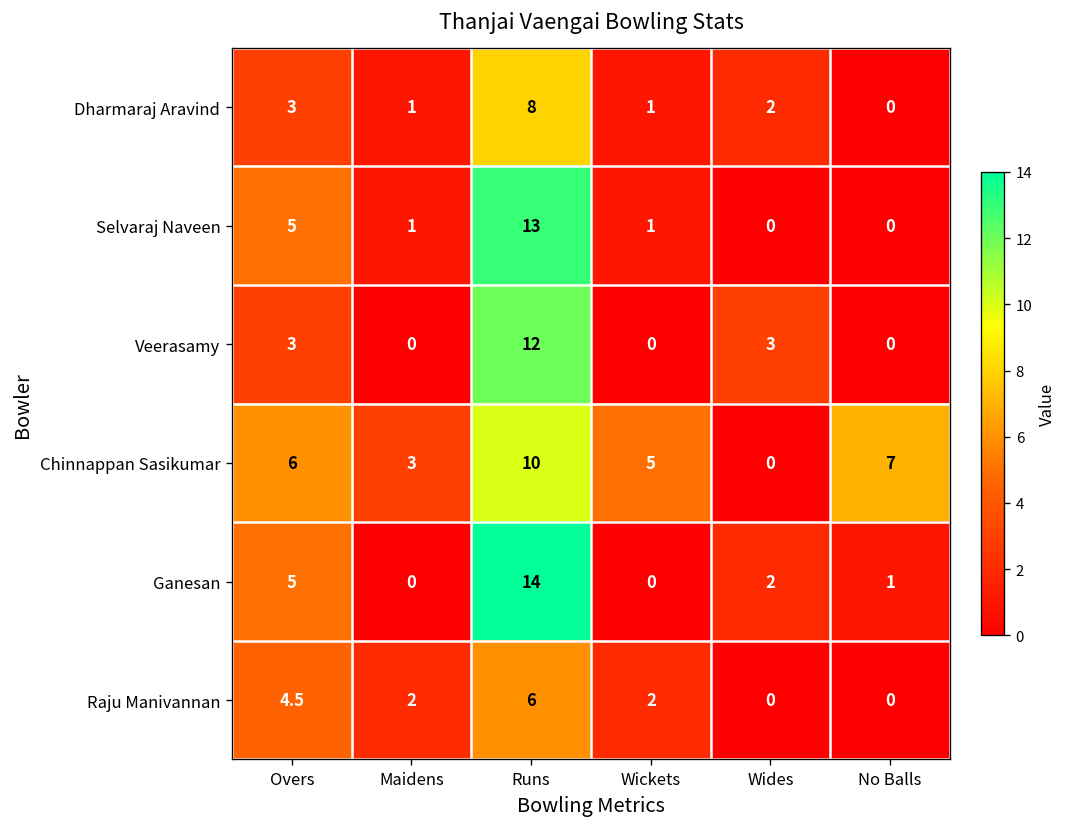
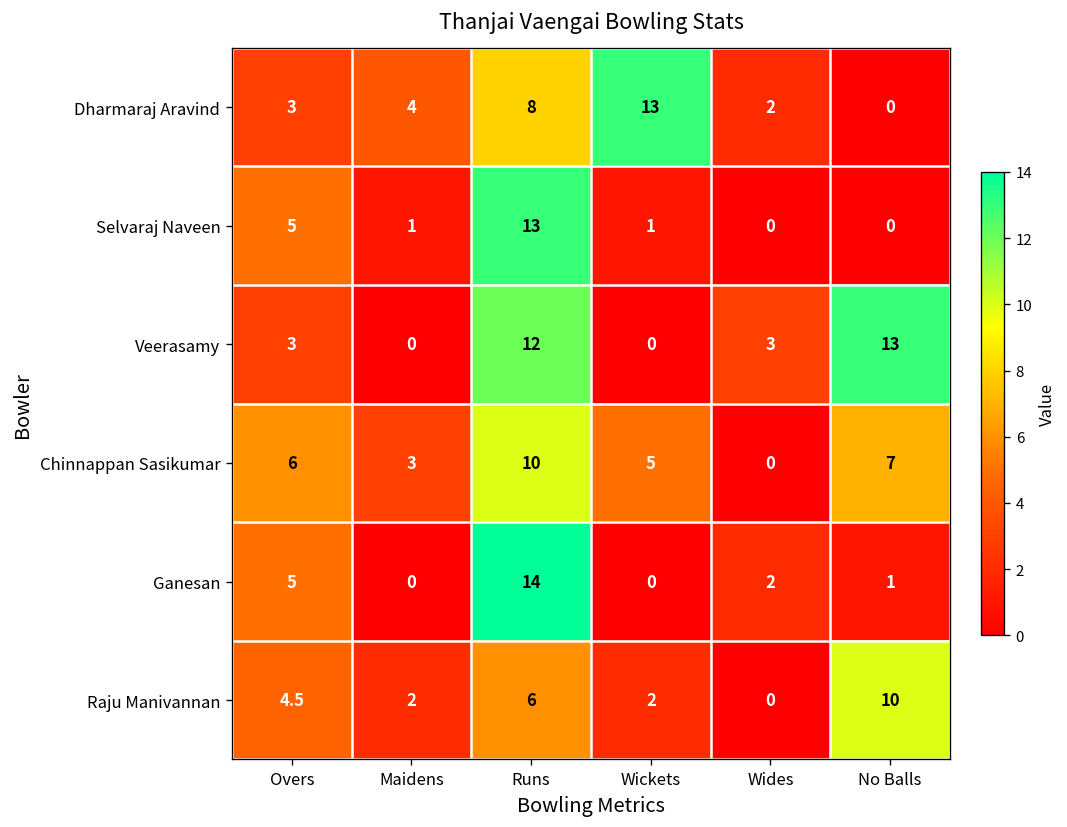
  {
    "Dharmaraj Aravind": {
      "Overs": 3,
-     "Maidens": 1,
+     "Maidens": 4,
      "Runs": 8,
-     "Wickets": 1,
+     "Wickets": 13,
      "Wides": 2,
      "No Balls": 0
    },
    "Selvaraj Naveen": {
      "Overs": 5,
      "Maidens": 1,
      "Runs": 13,
      "Wickets": 1,
      "Wides": 0,
      "No Balls": 0
    },
    "Veerasamy": {
      "Overs": 3,
      "Maidens": 0,
      "Runs": 12,
      "Wickets": 0,
      "Wides": 3,
-     "No Balls": 0
+     "No Balls": 13
    },
    "Chinnappan Sasikumar": {
      "Overs": 6,
      "Maidens": 3,
      "Runs": 10,
      "Wickets": 5,
      "Wides": 0,
      "No Balls": 7
    },
    "Ganesan": {
      "Overs": 5,
      "Maidens": 0,
      "Runs": 14,
      "Wickets": 0,
      "Wides": 2,
      "No Balls": 1
    },
    "Raju Manivannan": {
      "Overs": 4.5,
      "Maidens": 2,
      "Runs": 6,
      "Wickets": 2,
      "Wides": 0,
-     "No Balls": 0
+     "No Balls": 10
    }
  }
